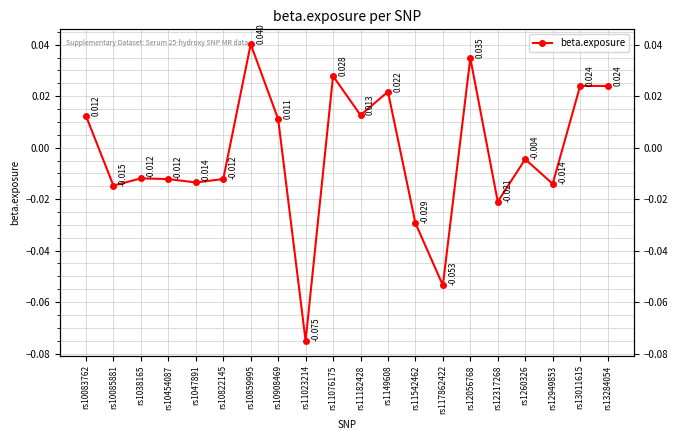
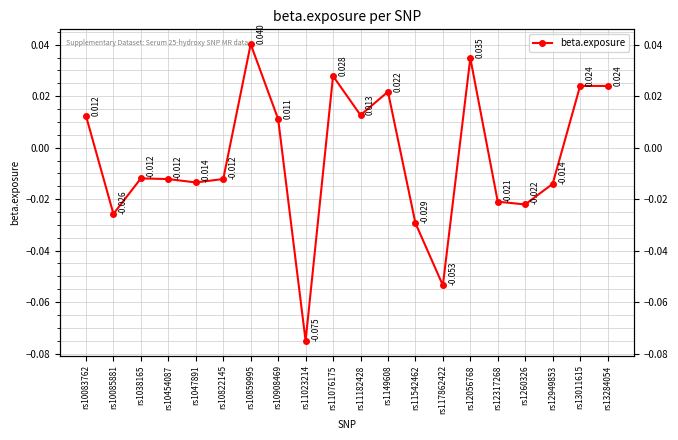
  {
    "rs10083762": 0.012,
-   "rs10085881": -0.015,
+   "rs10085881": -0.026,
    "rs1038165": -0.012,
    "rs10454087": -0.012,
    "rs1047891": -0.014,
    "rs10822145": -0.012,
    "rs10859995": 0.040,
    "rs10908469": 0.011,
    "rs11023214": -0.075,
    "rs11076175": 0.028,
    "rs11182428": 0.013,
    "rs1149608": 0.022,
    "rs11542462": -0.029,
    "rs117862422": -0.053,
    "rs12056768": 0.035,
    "rs12317268": -0.021,
-   "rs1260326": -0.004,
+   "rs1260326": -0.022,
    "rs12949853": -0.014,
    "rs13011615": 0.024,
    "rs13284054": 0.024
  }
